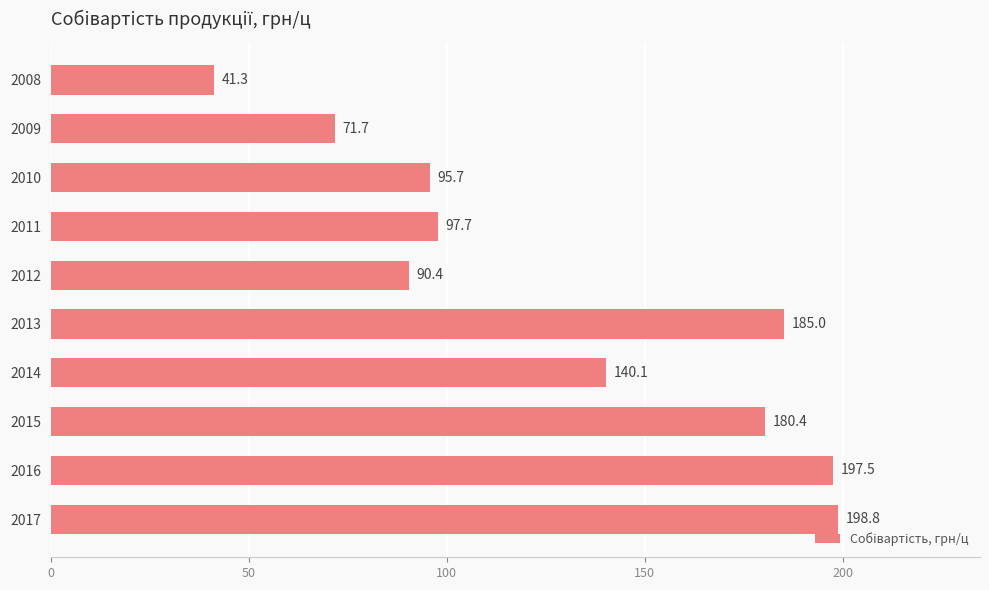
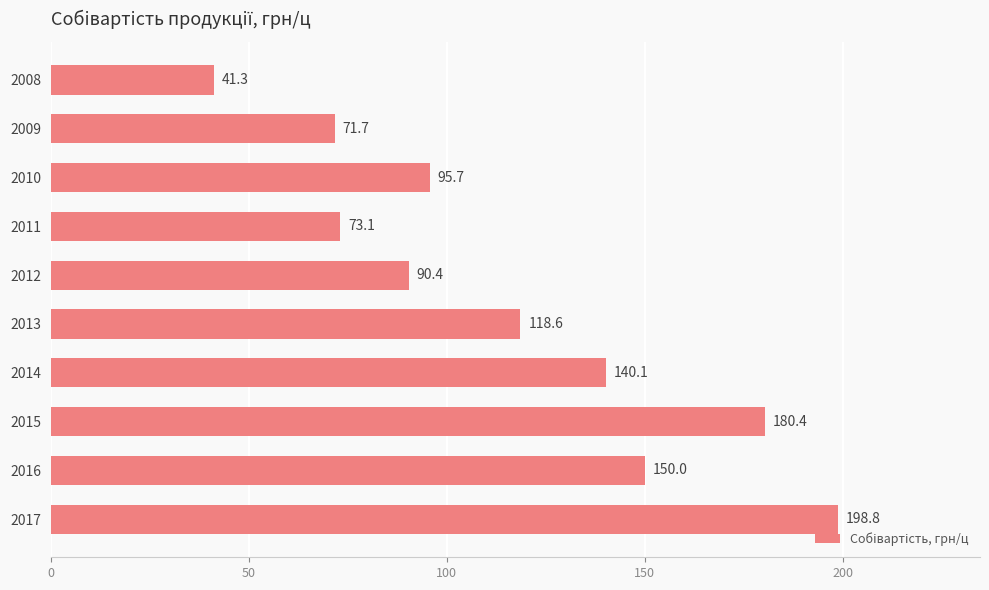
  {
    "2008": 41.3,
    "2009": 71.7,
    "2010": 95.7,
-   "2011": 97.7,
+   "2011": 73.1,
    "2012": 90.4,
-   "2013": 185.0,
+   "2013": 118.6,
    "2014": 140.1,
    "2015": 180.4,
-   "2016": 197.5,
+   "2016": 150.0,
    "2017": 198.8
  }
